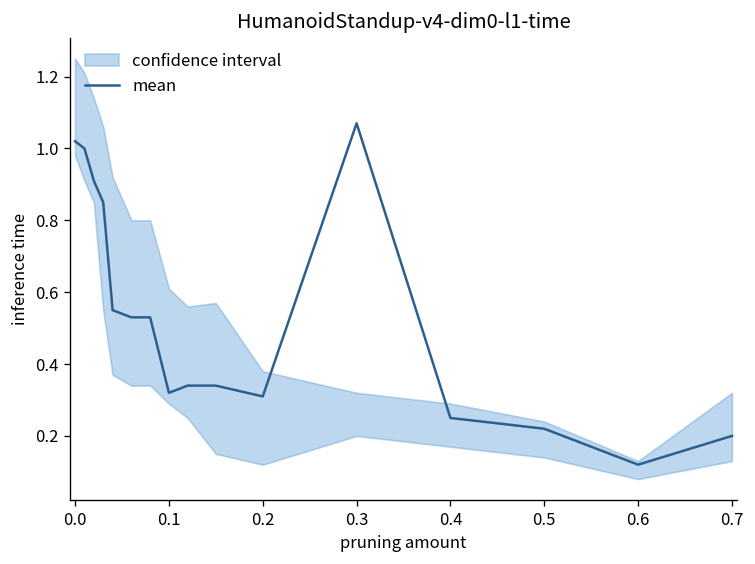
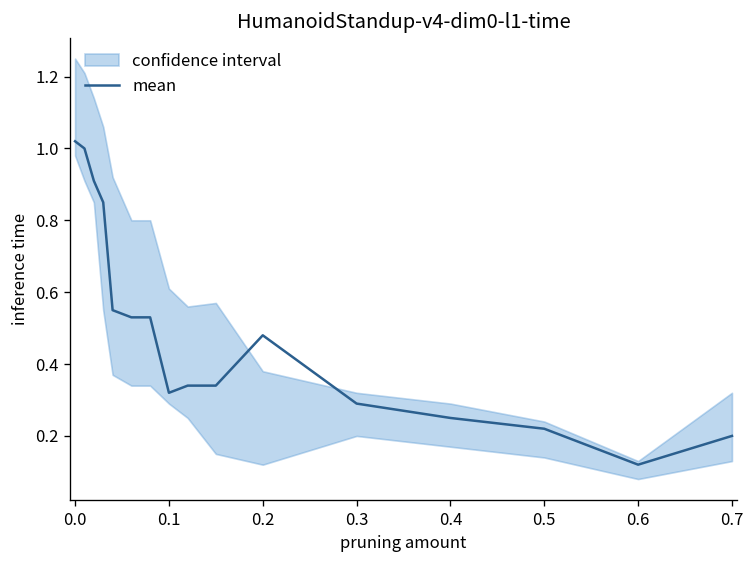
  {
    "mean": {
      "0.0": 1.02,
      "0.1": 0.32,
-     "0.2": 0.31,
-     "0.3": 1.07,
+     "0.2": 0.48,
+     "0.3": 0.29,
      "0.4": 0.25,
      "0.5": 0.22,
      "0.6": 0.12,
      "0.7": 0.20
    }
  }
